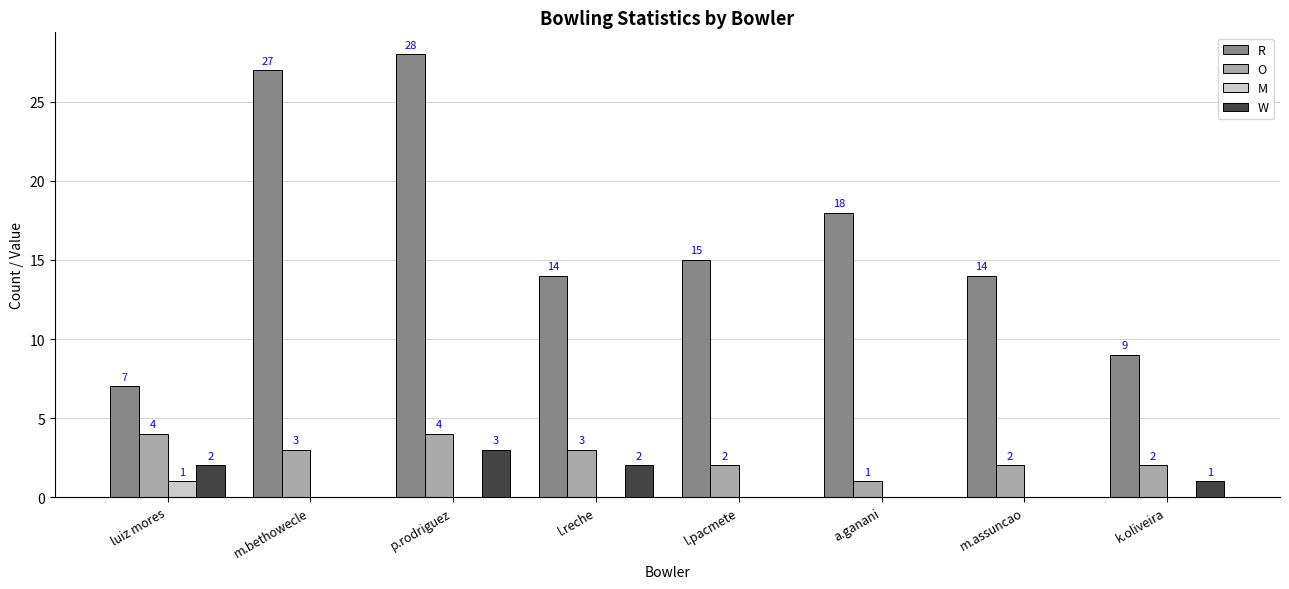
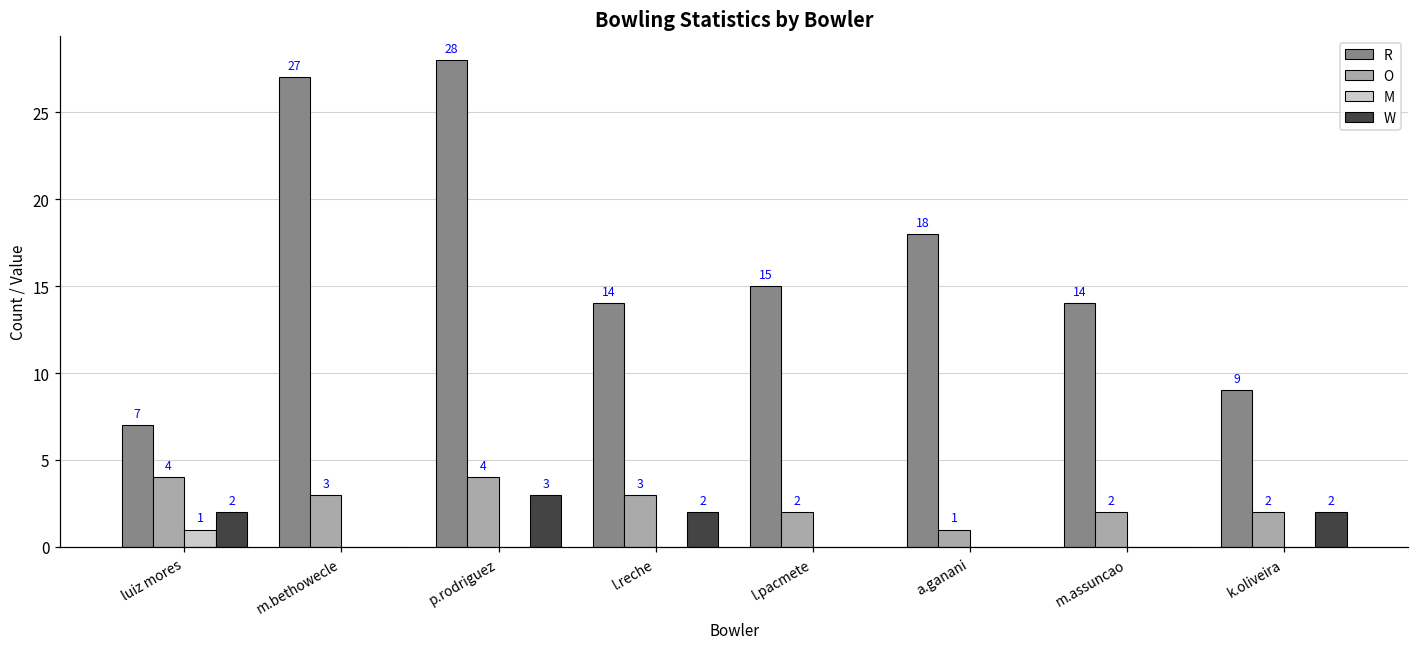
  {
    "W": {
      "luiz mores": 2,
      "p.rodriguez": 3,
      "l.reche": 2,
-     "k.oliveira": 1
+     "k.oliveira": 2
    }
  }
